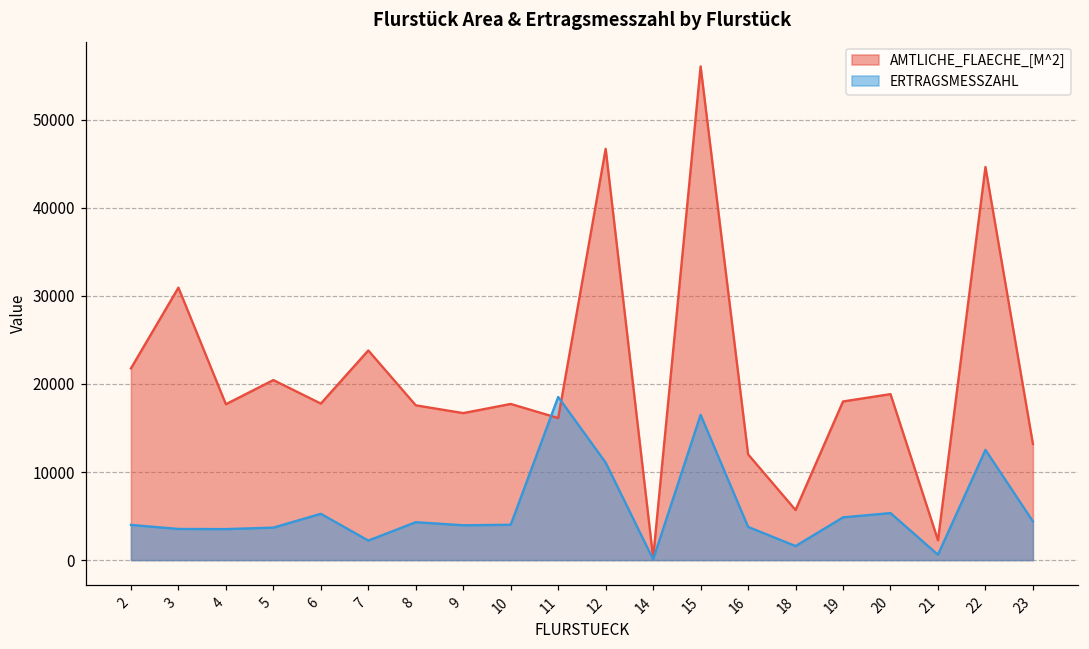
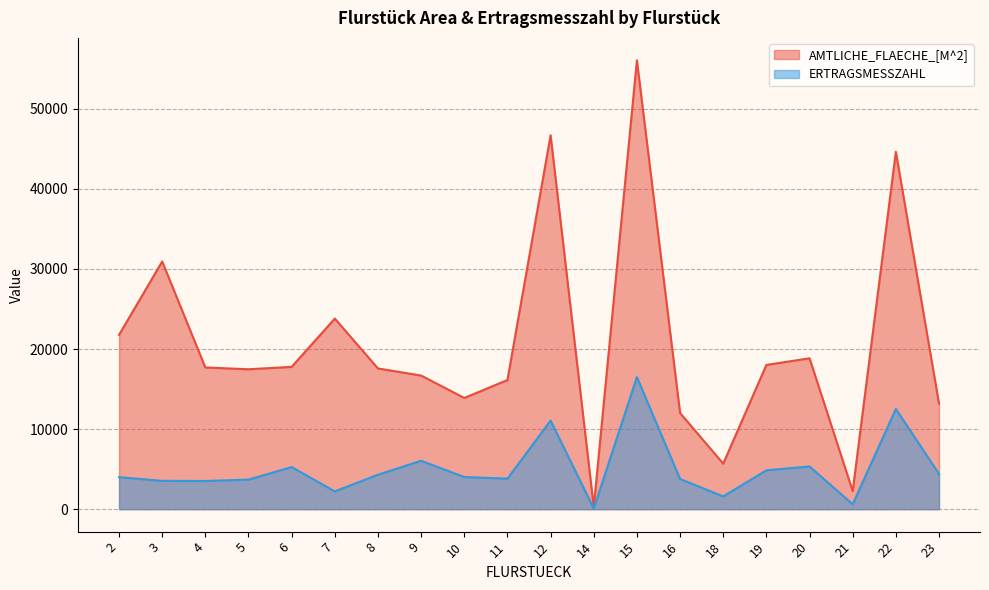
  {
    "AMTLICHE_FLAECHE_[M^2]": {
      "2": 22000,
      "3": 31000,
      "4": 18000,
-     "5": 20000,
+     "5": 17000,
      "6": 18000,
      "7": 24000,
      "8": 18000,
      "9": 17000,
-     "10": 18000,
+     "10": 14000,
      "11": 16000,
      "12": 47000,
      "15": 56000,
      "16": 12000,
      "18": 6000,
      "19": 18000,
      "20": 19000,
      "21": 2000,
      "22": 45000,
      "23": 13000
    },
    "ERTRAGSMESSZAHL": {
      "2": 4000,
      "3": 4000,
      "4": 4000,
      "5": 4000,
      "6": 5000,
      "7": 2000,
      "8": 4000,
-     "9": 4000,
+     "9": 6000,
      "10": 4000,
-     "11": 19000,
+     "11": 4000,
      "12": 11000,
      "15": 16000,
      "16": 4000,
      "18": 2000,
      "19": 5000,
      "20": 5000,
      "21": 1000,
      "22": 13000,
      "23": 4000
    }
  }
